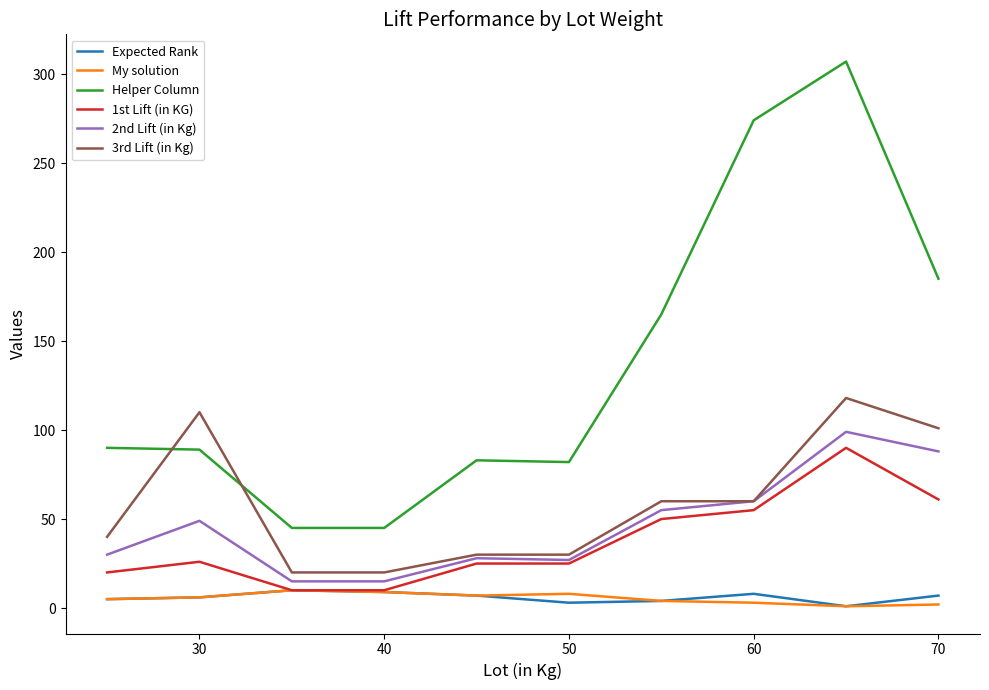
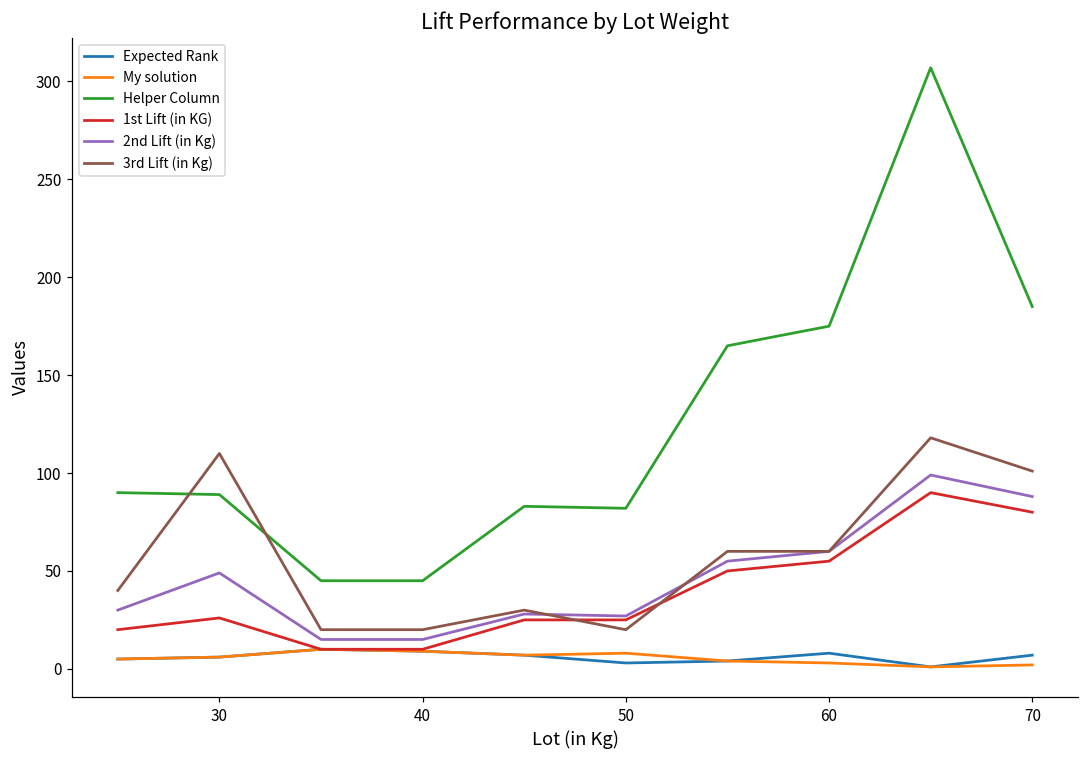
  {
    "Expected Rank": {
      "50": 3,
      "60": 8,
      "70": 7
    },
    "My solution": {
      "50": 8,
      "60": 3,
      "70": 2
    },
    "Helper Column": {
      "30": 89,
      "40": 45,
      "50": 82,
-     "60": 274,
+     "60": 175,
      "70": 185
    },
    "1st Lift (in KG)": {
      "30": 26,
      "50": 25,
      "60": 55,
-     "70": 61
+     "70": 80
    },
    "2nd Lift (in Kg)": {
      "30": 49,
      "40": 15,
      "50": 27,
      "70": 88
    },
    "3rd Lift (in Kg)": {
      "30": 110,
      "40": 20,
-     "50": 30,
+     "50": 20,
      "70": 101
    }
  }
